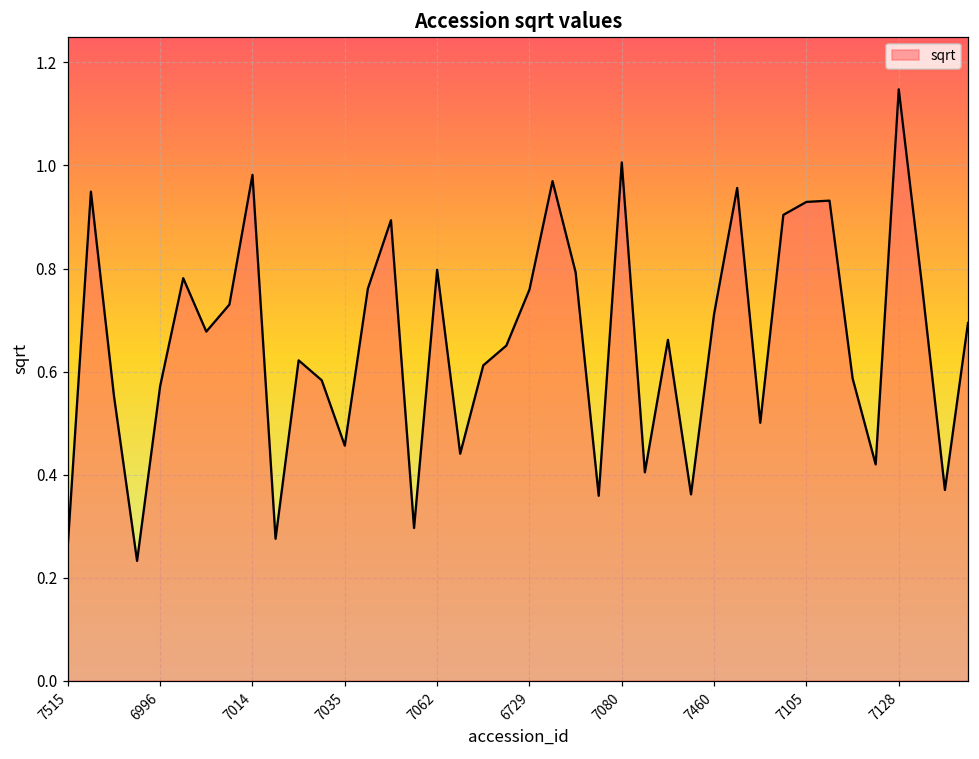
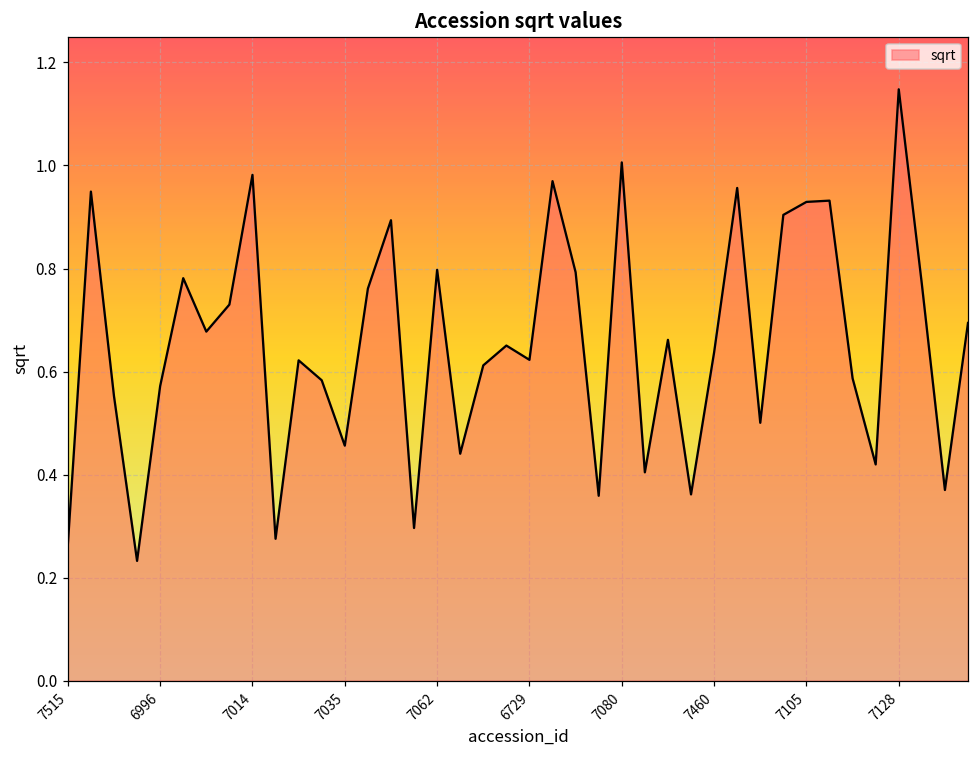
  {
    "7515": 0.26,
    "6996": 0.57,
    "7014": 0.98,
    "7035": 0.46,
    "7062": 0.80,
-   "6729": 0.76,
+   "6729": 0.62,
    "7080": 1.01,
-   "7460": 0.71,
+   "7460": 0.64,
    "7105": 0.93,
    "7128": 1.15
  }
